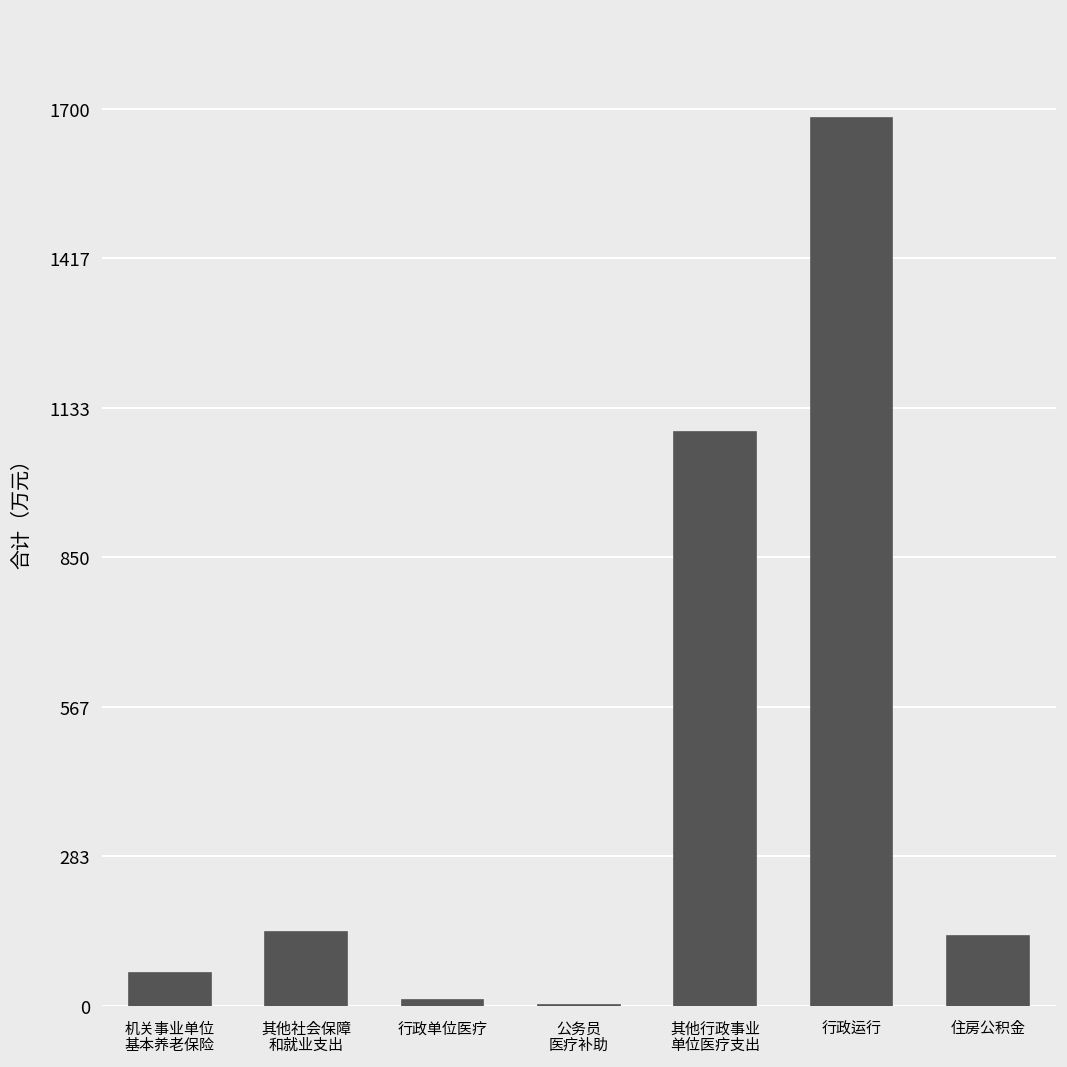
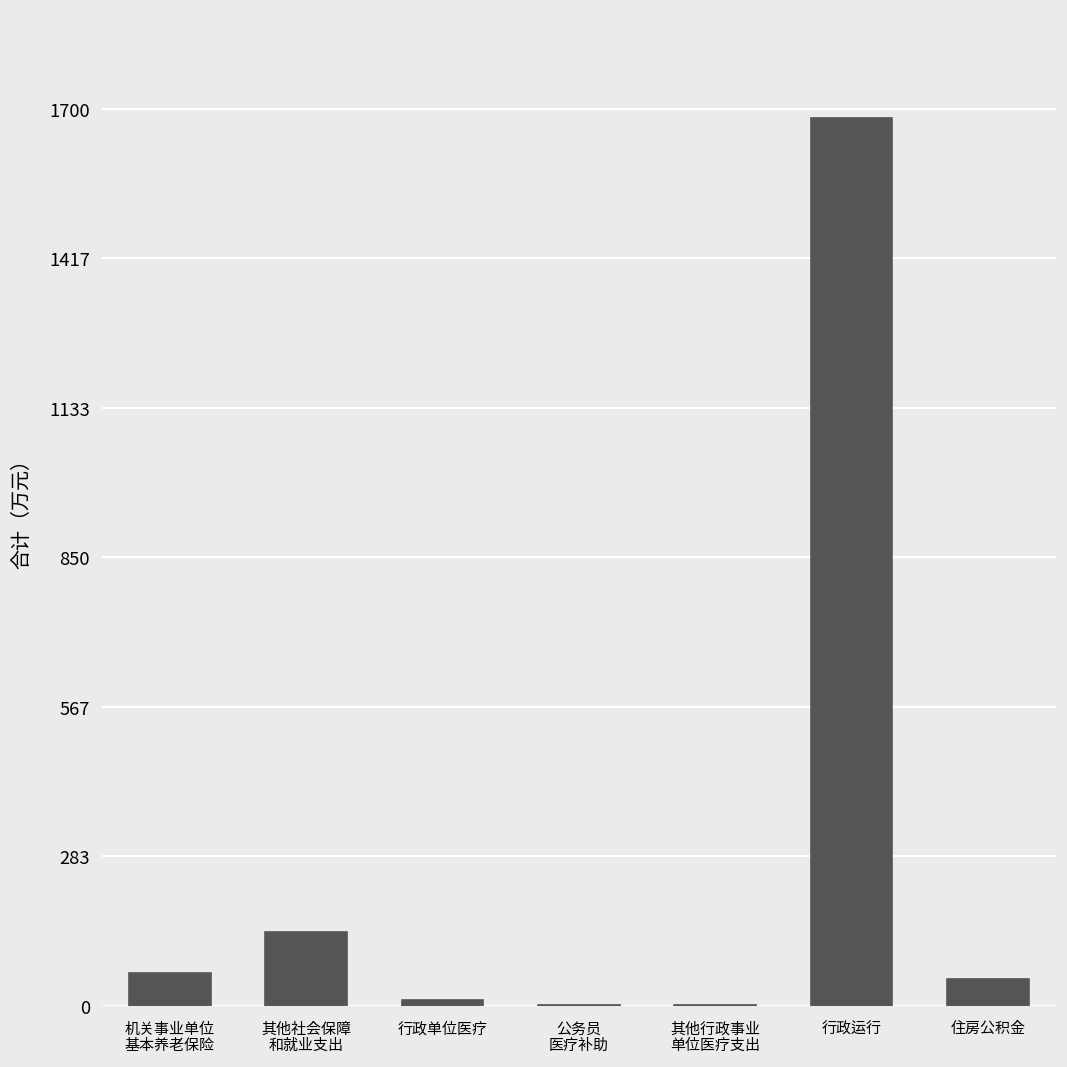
  {
    "机关事业单位 基本养老保险": 60,
    "其他社会保障 和就业支出": 140,
    "行政单位医疗": 10,
-   "其他行政事业 单位医疗支出": 1090,
+   "其他行政事业 单位医疗支出": 0,
    "行政运行": 1680,
-   "住房公积金": 130
+   "住房公积金": 50
  }
